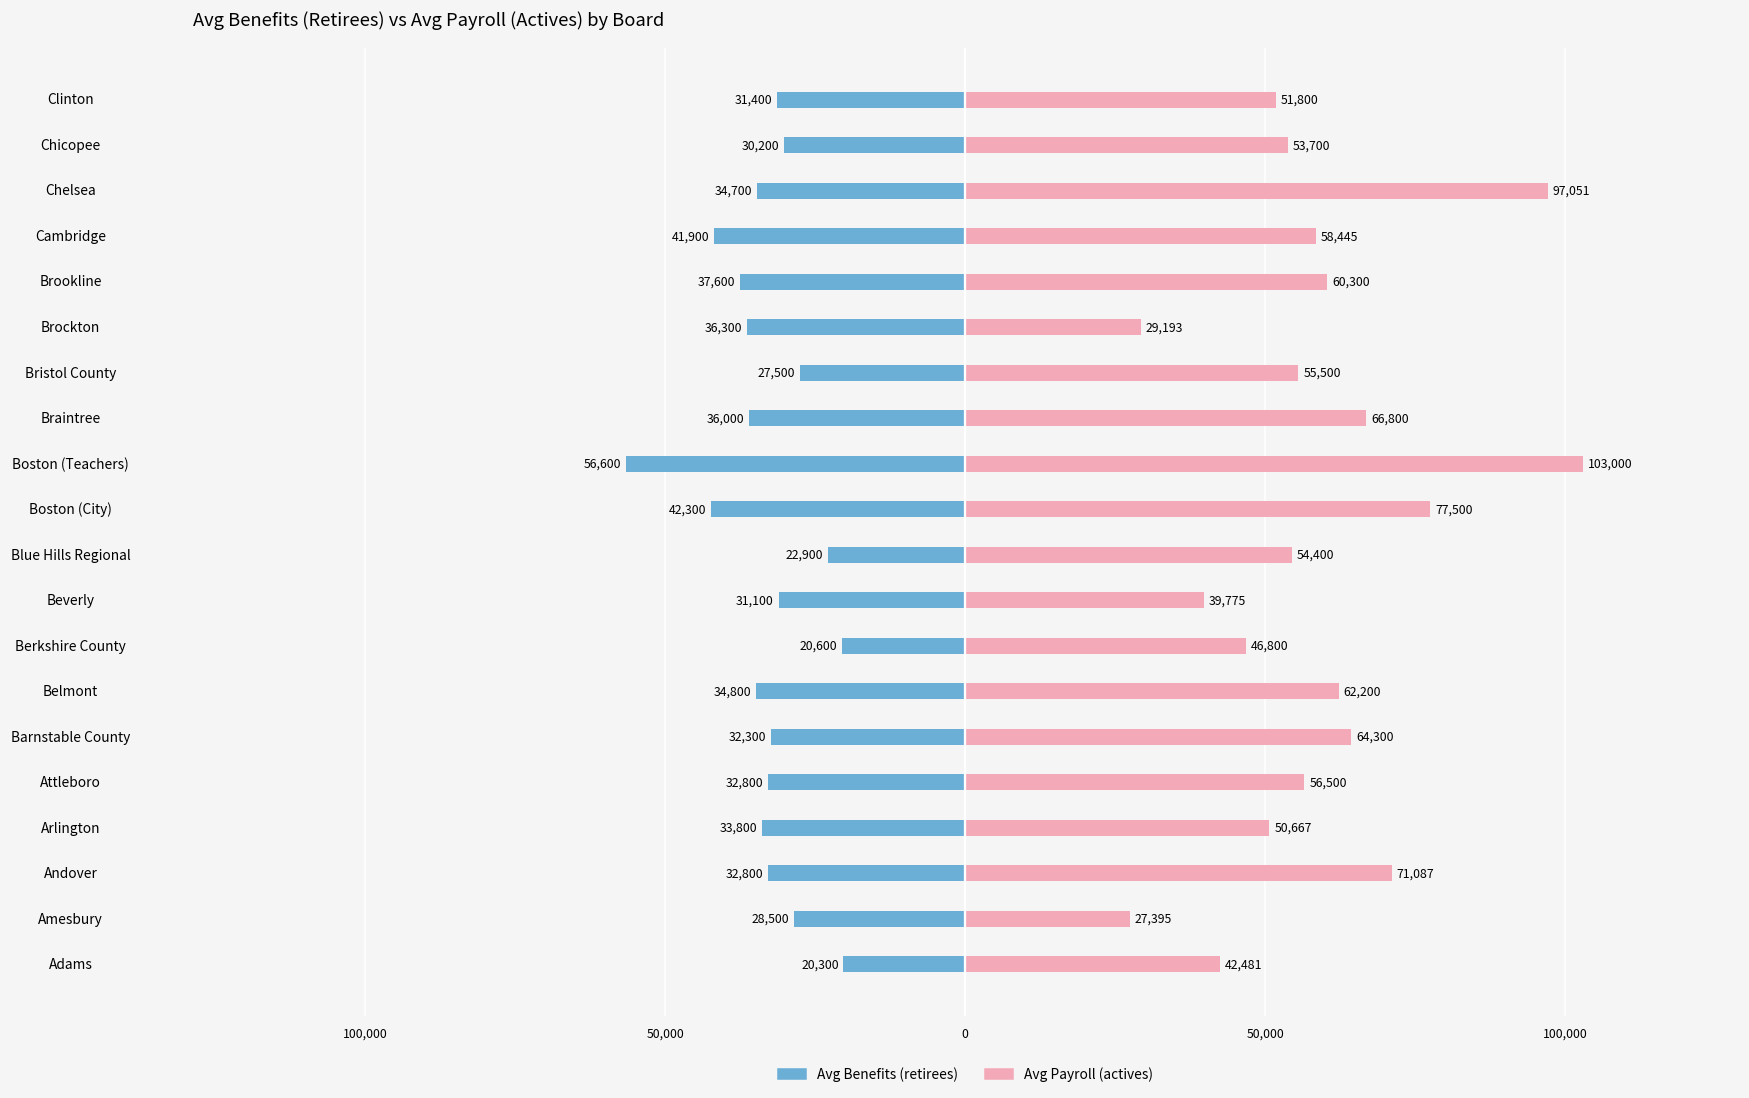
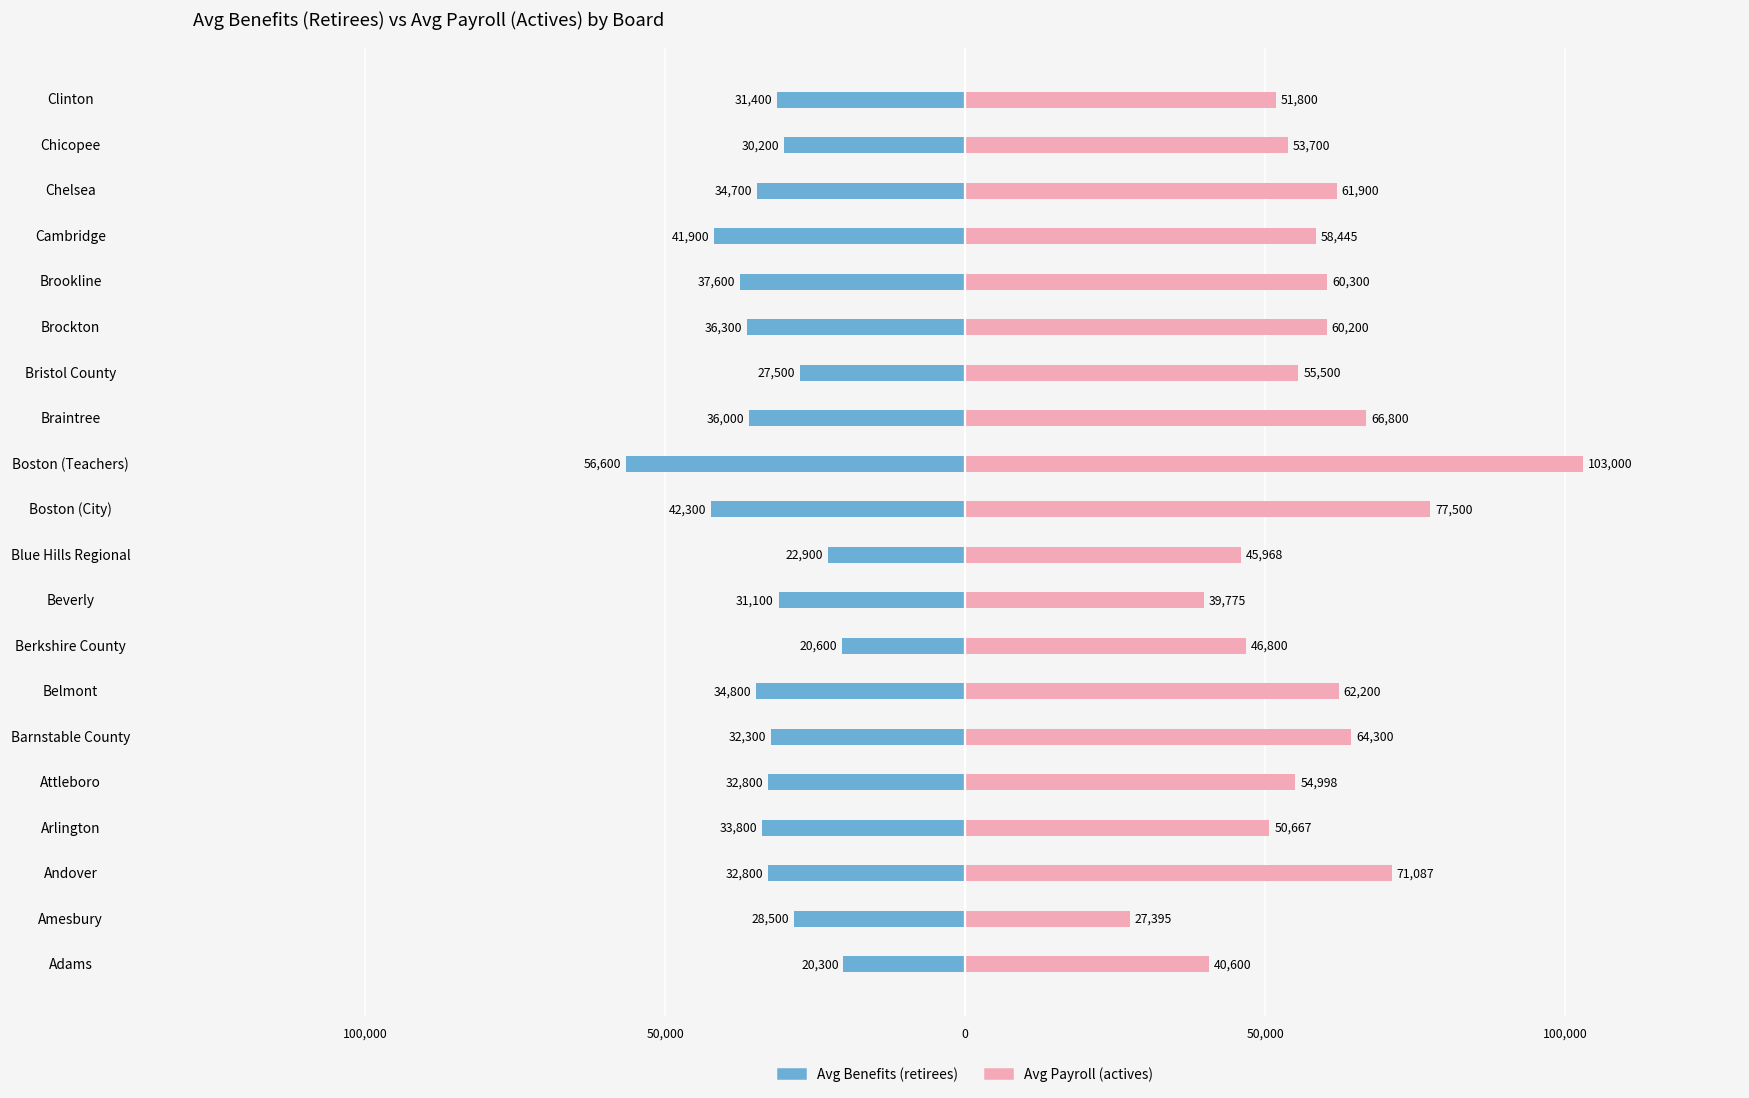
  {
    "Avg Payroll (actives)": {
      "Clinton": "51,800",
      "Chicopee": "53,700",
-     "Chelsea": "97,051",
+     "Chelsea": "61,900",
      "Cambridge": "58,445",
      "Brookline": "60,300",
-     "Brockton": "29,193",
+     "Brockton": "60,200",
      "Bristol County": "55,500",
      "Braintree": "66,800",
      "Boston (Teachers)": "103,000",
      "Boston (City)": "77,500",
-     "Blue Hills Regional": "54,400",
+     "Blue Hills Regional": "45,968",
      "Beverly": "39,775",
      "Berkshire County": "46,800",
      "Belmont": "62,200",
      "Barnstable County": "64,300",
-     "Attleboro": "56,500",
+     "Attleboro": "54,998",
      "Arlington": "50,667",
      "Andover": "71,087",
      "Amesbury": "27,395",
-     "Adams": "42,481"
+     "Adams": "40,600"
    }
  }
